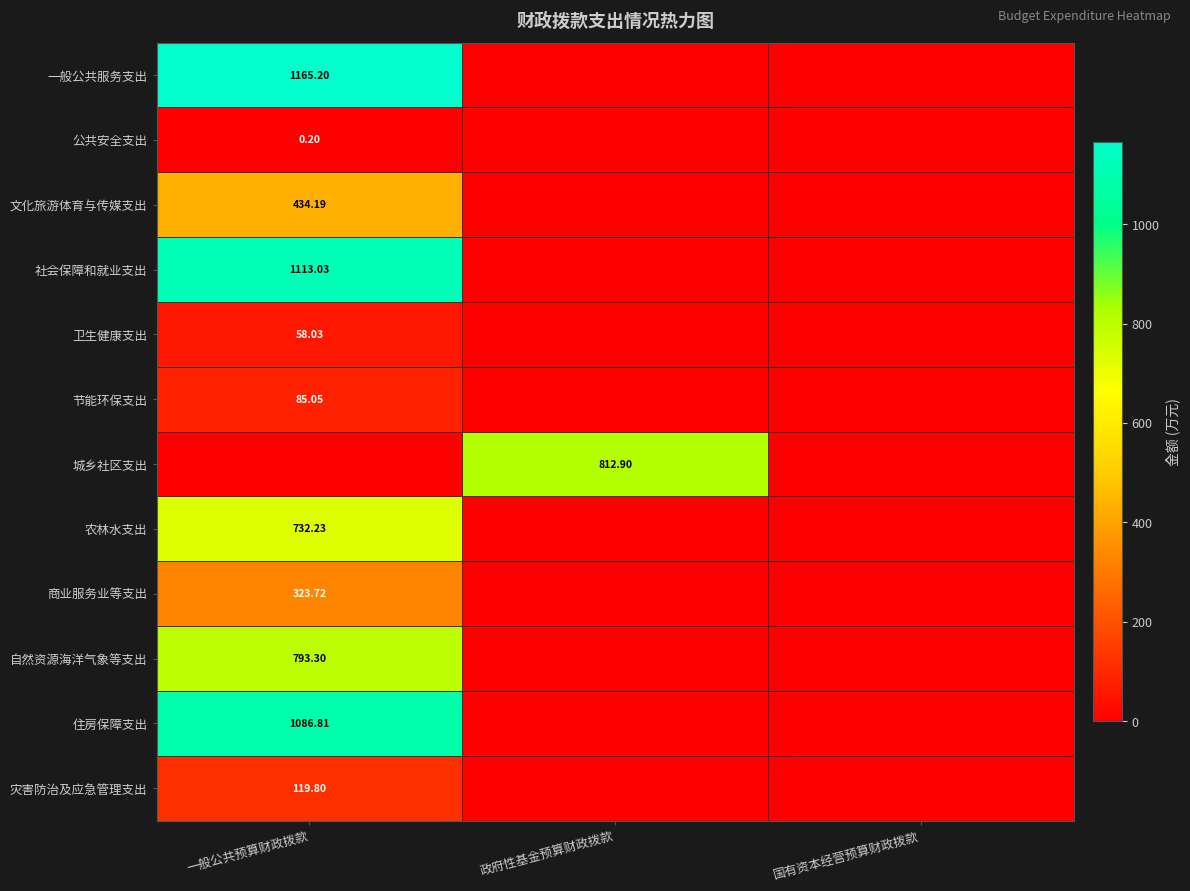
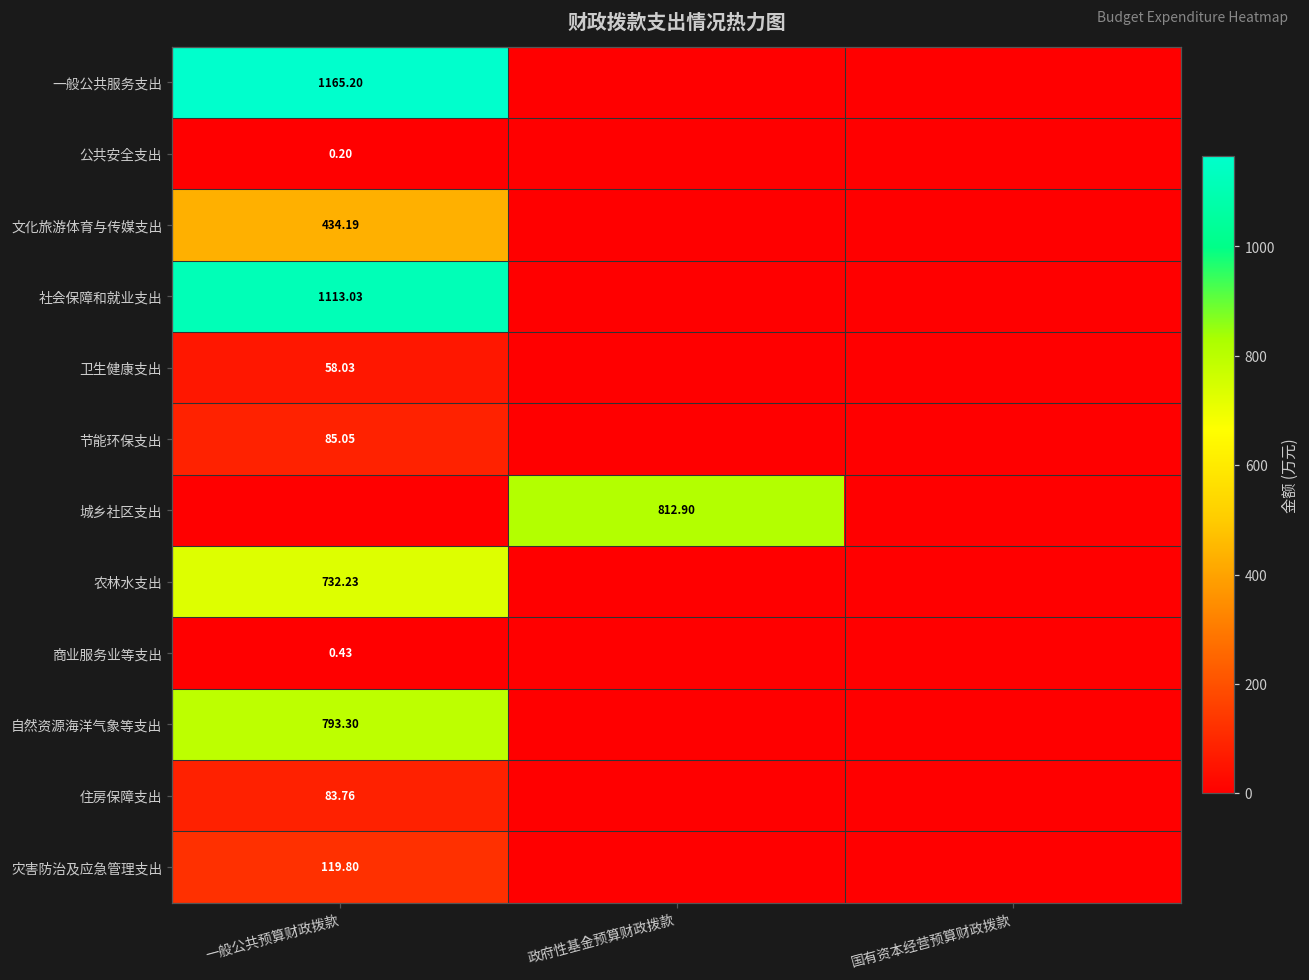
  {
    "一般公共服务支出": {
      "一般公共预算财政拨款": 1165.20
    },
    "公共安全支出": {
      "一般公共预算财政拨款": 0.20
    },
    "文化旅游体育与传媒支出": {
      "一般公共预算财政拨款": 434.19
    },
    "社会保障和就业支出": {
      "一般公共预算财政拨款": 1113.03
    },
    "卫生健康支出": {
      "一般公共预算财政拨款": 58.03
    },
    "节能环保支出": {
      "一般公共预算财政拨款": 85.05
    },
    "城乡社区支出": {
      "政府性基金预算财政拨款": 812.90
    },
    "农林水支出": {
      "一般公共预算财政拨款": 732.23
    },
    "商业服务业等支出": {
-     "一般公共预算财政拨款": 323.72
+     "一般公共预算财政拨款": 0.43
    },
    "自然资源海洋气象等支出": {
      "一般公共预算财政拨款": 793.30
    },
    "住房保障支出": {
-     "一般公共预算财政拨款": 1086.81
+     "一般公共预算财政拨款": 83.76
    },
    "灾害防治及应急管理支出": {
      "一般公共预算财政拨款": 119.80
    }
  }
